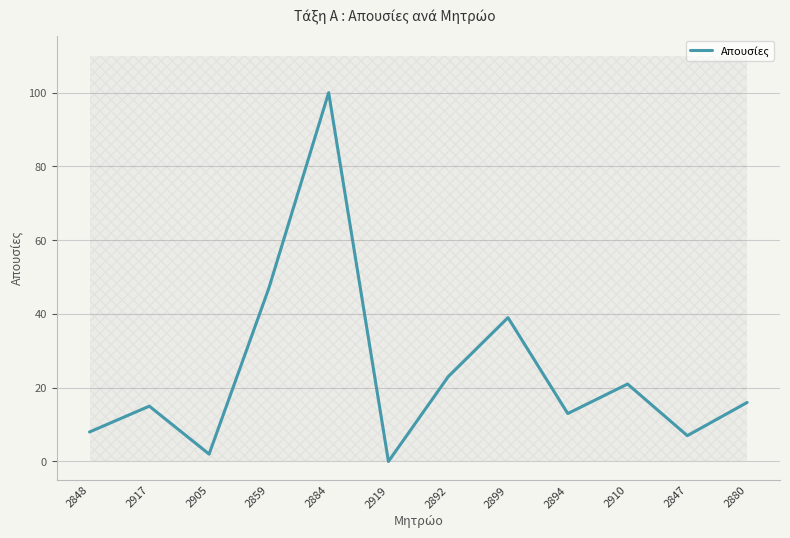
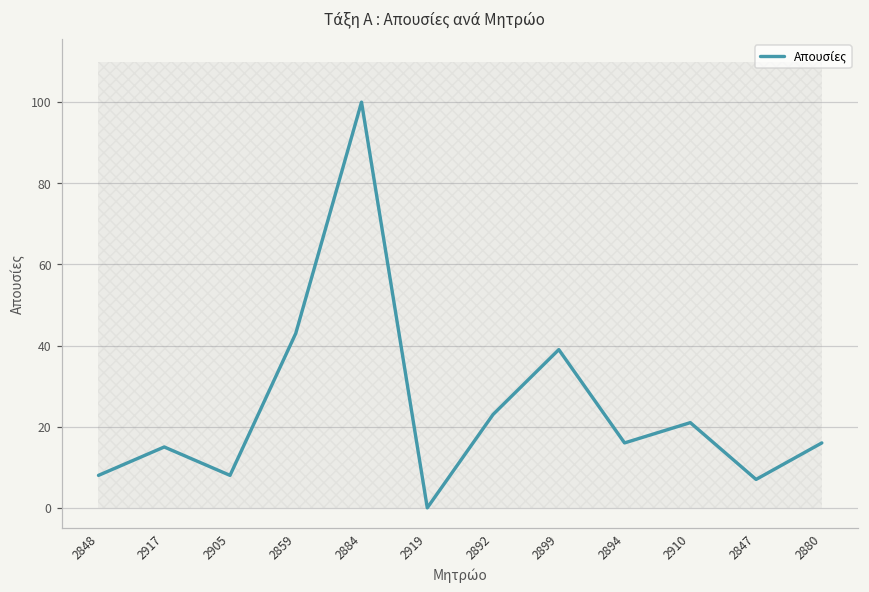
  {
    "Απουσίες": {
      "2848": 8,
      "2917": 15,
-     "2905": 2,
-     "2859": 47,
+     "2905": 8,
+     "2859": 43,
      "2884": 100,
      "2919": 0,
      "2892": 23,
      "2899": 39,
-     "2894": 13,
+     "2894": 16,
      "2910": 21,
      "2847": 7,
      "2880": 16
    }
  }
